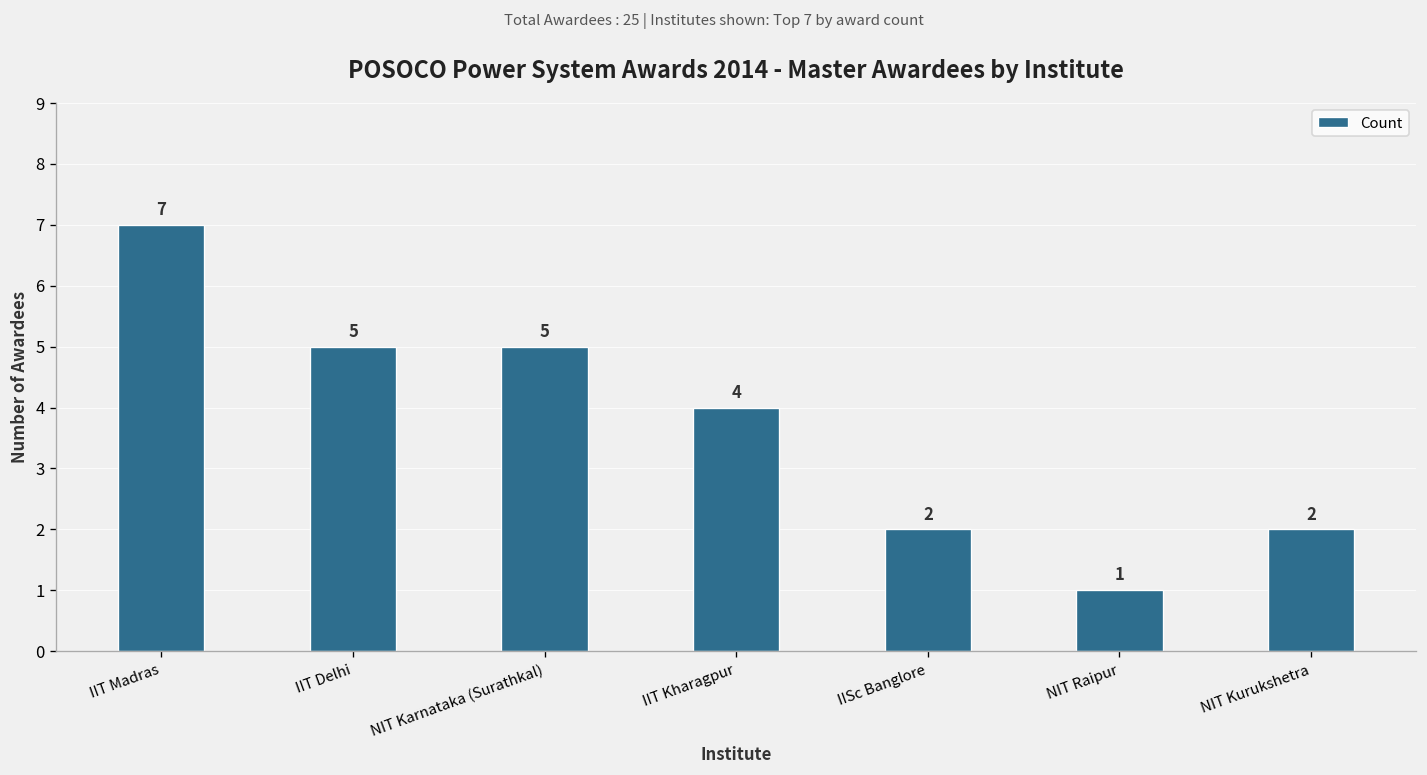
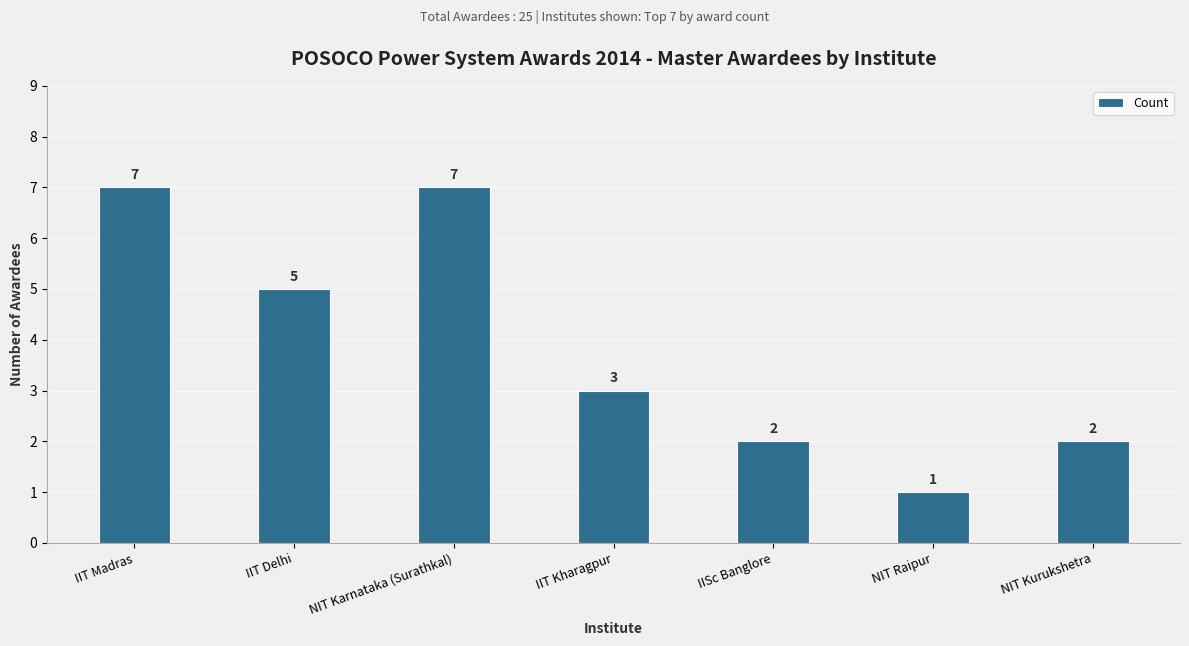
  {
    "IIT Madras": 7,
    "IIT Delhi": 5,
-   "NIT Karnataka (Surathkal)": 5,
-   "IIT Kharagpur": 4,
+   "NIT Karnataka (Surathkal)": 7,
+   "IIT Kharagpur": 3,
    "IISc Banglore": 2,
    "NIT Raipur": 1,
    "NIT Kurukshetra": 2
  }
